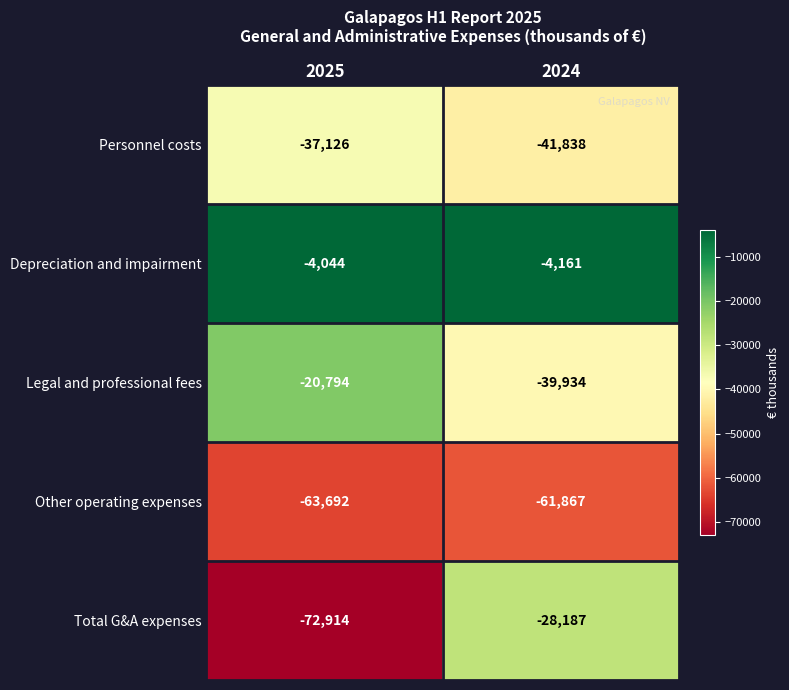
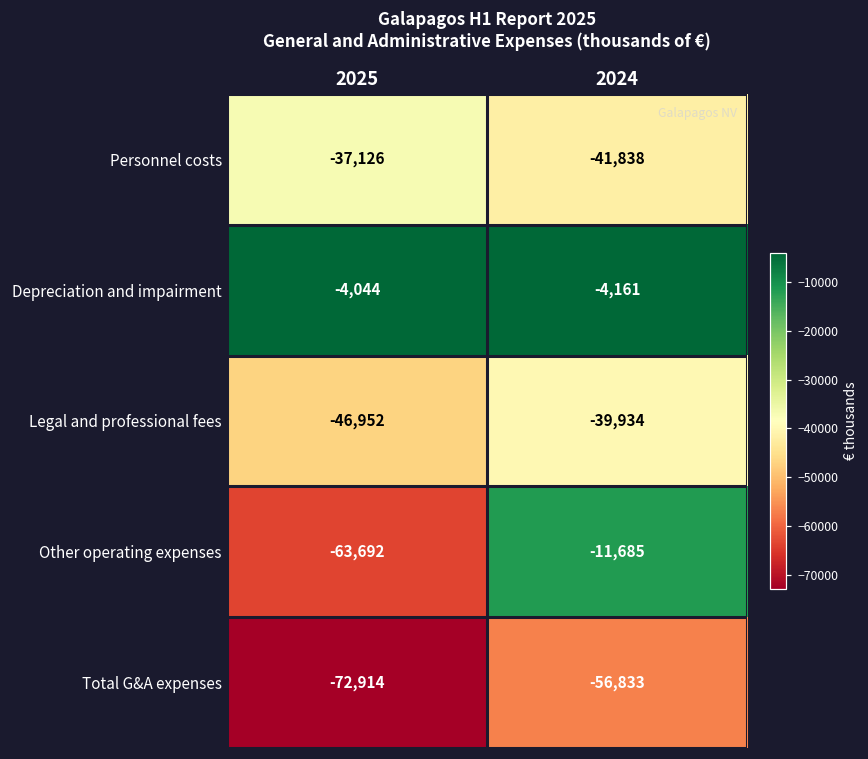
  {
    "Personnel costs": {
      "2025": "-37,126",
      "2024": "-41,838"
    },
    "Depreciation and impairment": {
      "2025": "-4,044",
      "2024": "-4,161"
    },
    "Legal and professional fees": {
-     "2025": "-20,794",
+     "2025": "-46,952",
      "2024": "-39,934"
    },
    "Other operating expenses": {
      "2025": "-63,692",
-     "2024": "-61,867"
+     "2024": "-11,685"
    },
    "Total G&A expenses": {
      "2025": "-72,914",
-     "2024": "-28,187"
+     "2024": "-56,833"
    }
  }
